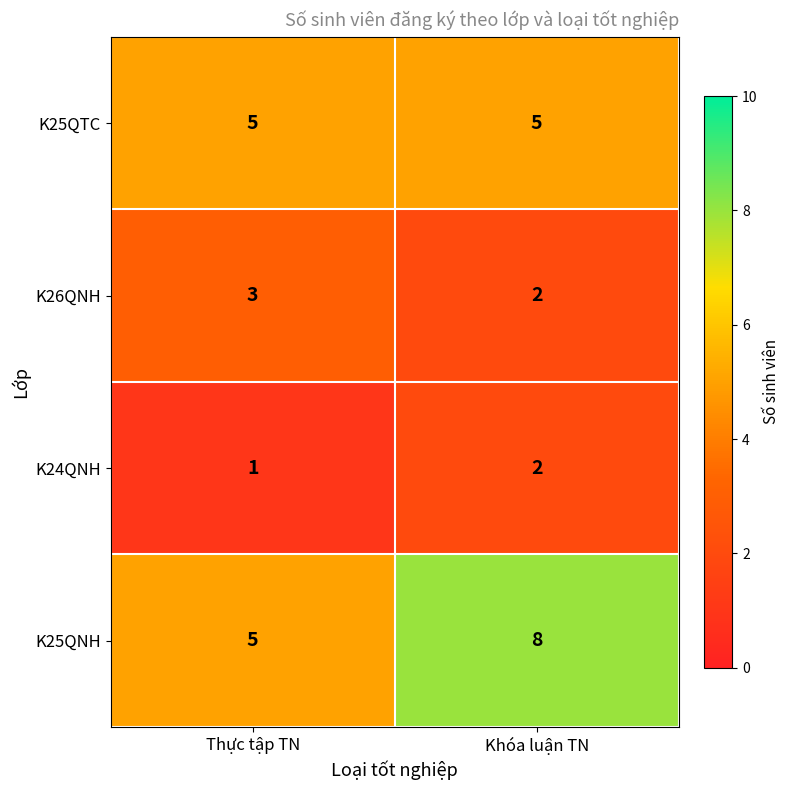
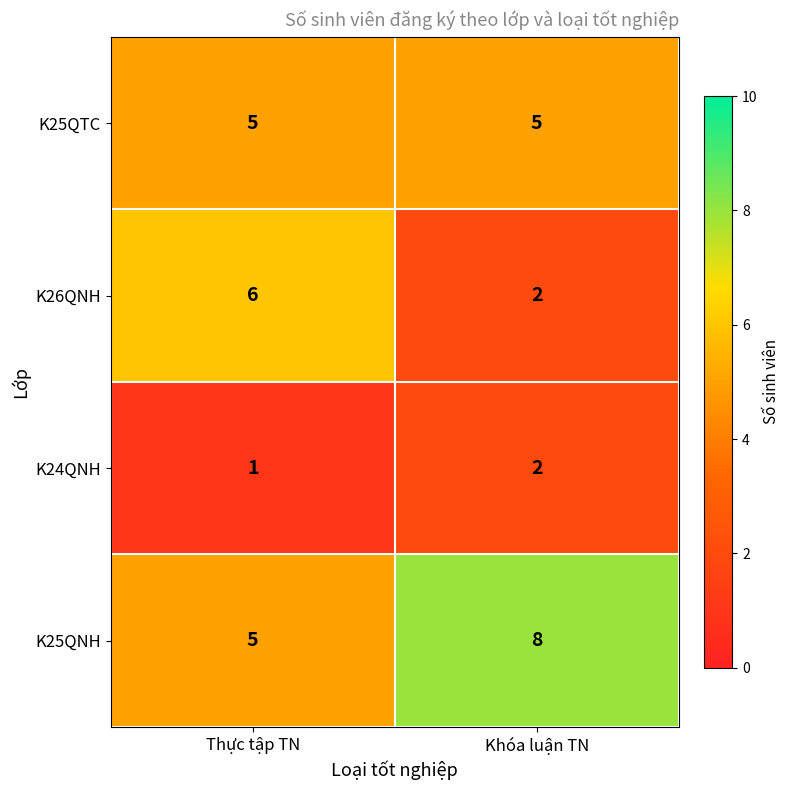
  {
    "K25QTC": {
      "Thực tập TN": 5,
      "Khóa luận TN": 5
    },
    "K26QNH": {
-     "Thực tập TN": 3,
+     "Thực tập TN": 6,
      "Khóa luận TN": 2
    },
    "K24QNH": {
      "Thực tập TN": 1,
      "Khóa luận TN": 2
    },
    "K25QNH": {
      "Thực tập TN": 5,
      "Khóa luận TN": 8
    }
  }
